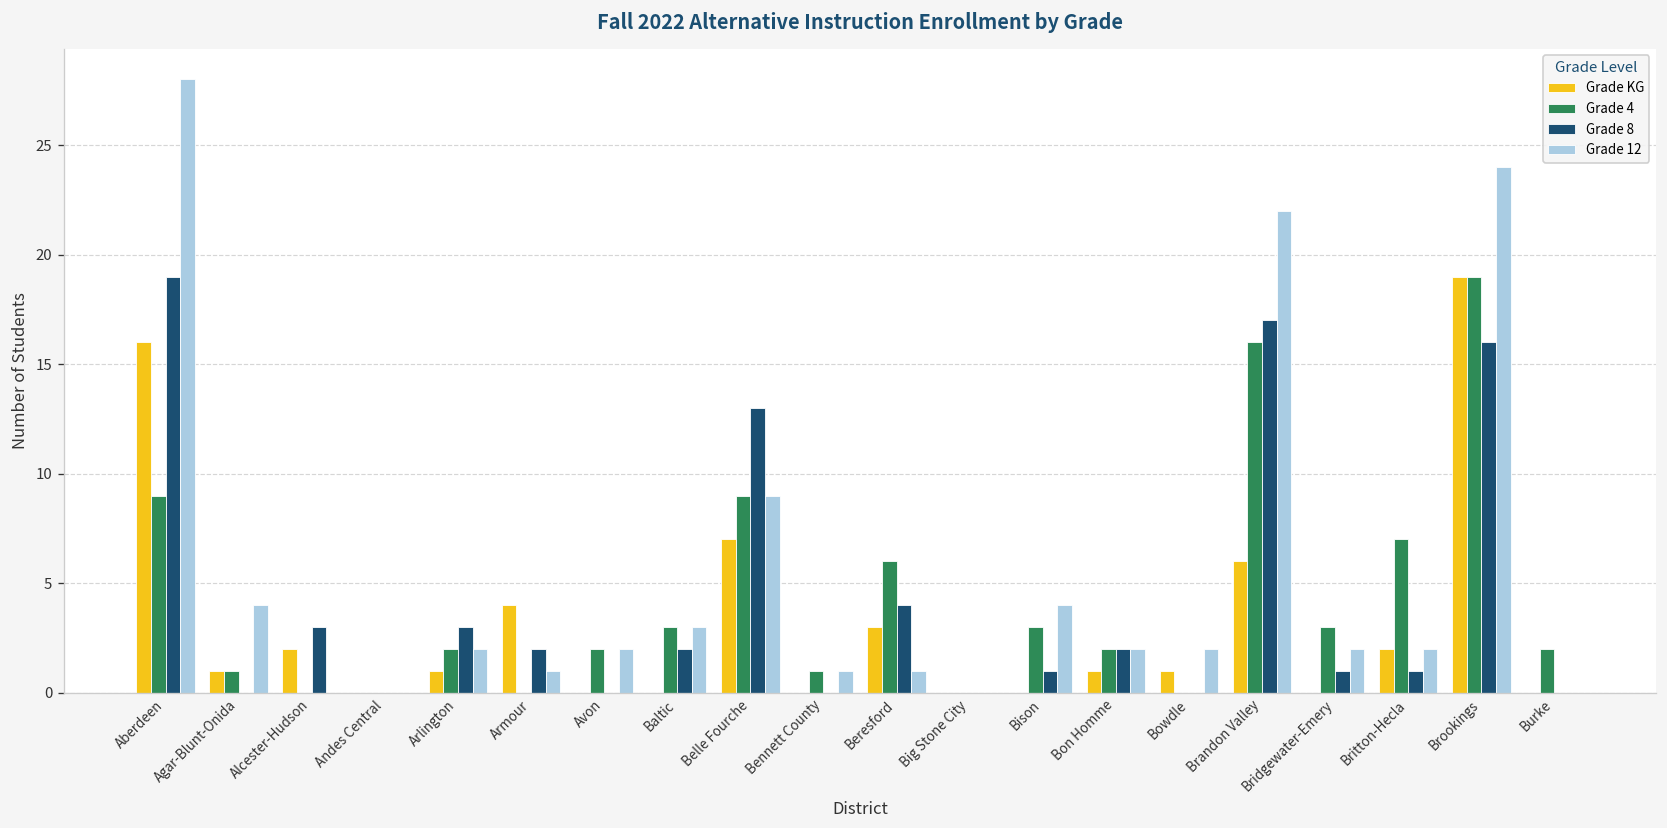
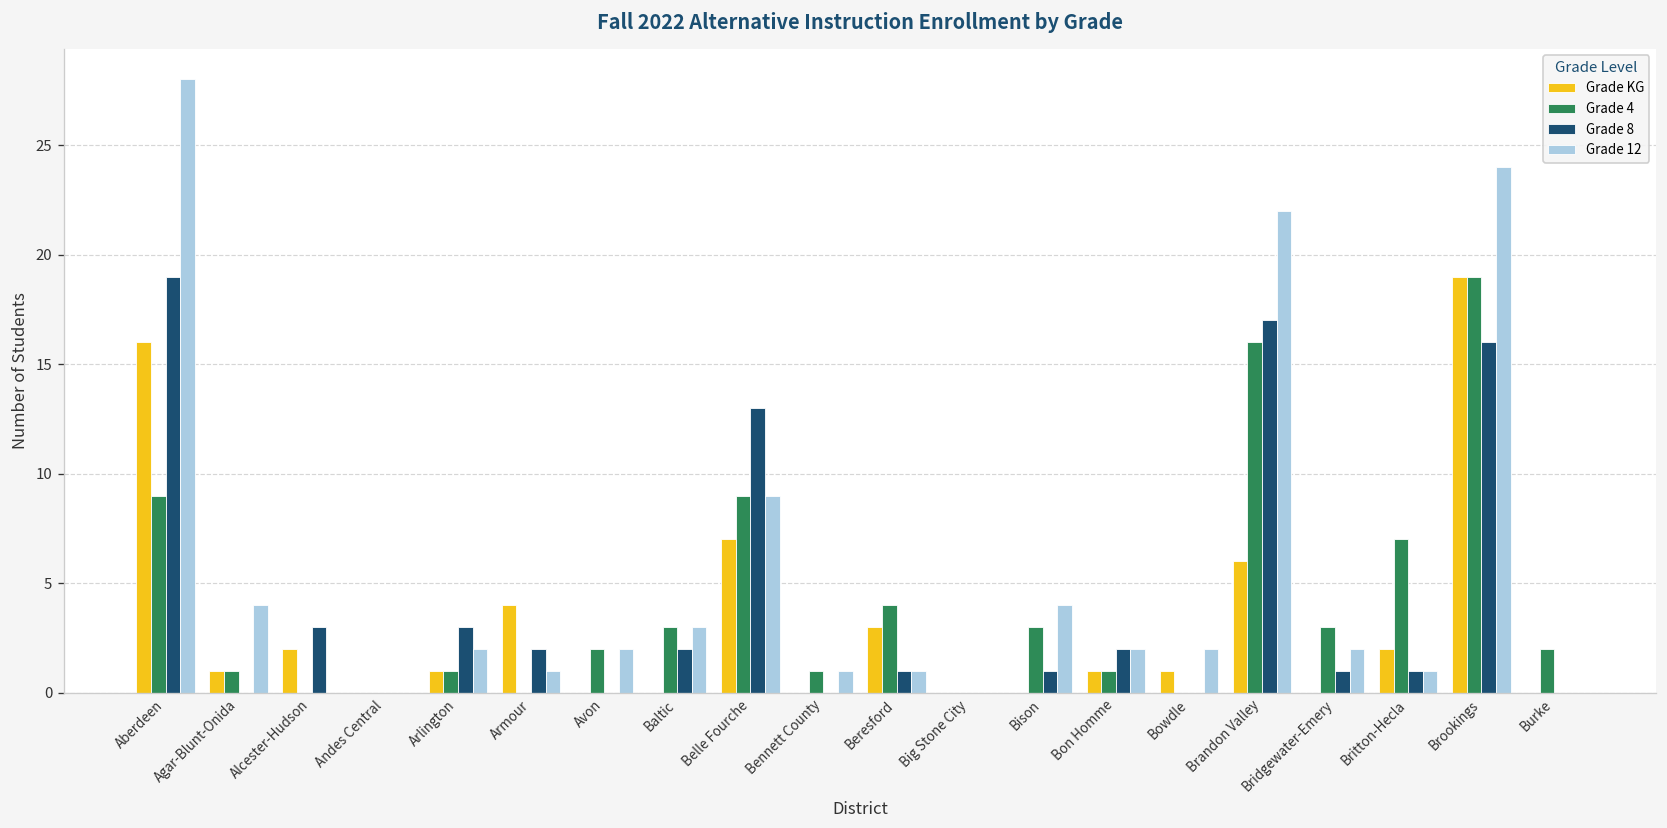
  {
    "Grade KG": {
      "Aberdeen": 16,
      "Agar-Blunt-Onida": 1,
      "Alcester-Hudson": 2,
      "Andes Central": 0,
      "Arlington": 1,
      "Armour": 4,
      "Avon": 0,
      "Baltic": 0,
      "Belle Fourche": 7,
      "Bennett County": 0,
      "Beresford": 3,
      "Big Stone City": 0,
      "Bison": 0,
      "Bon Homme": 1,
      "Bowdle": 1,
      "Brandon Valley": 6,
      "Bridgewater-Emery": 0,
      "Britton-Hecla": 2,
      "Brookings": 19,
      "Burke": 0
    },
    "Grade 4": {
      "Aberdeen": 9,
      "Agar-Blunt-Onida": 1,
      "Alcester-Hudson": 0,
      "Andes Central": 0,
-     "Arlington": 2,
+     "Arlington": 1,
      "Armour": 0,
      "Avon": 2,
      "Baltic": 3,
      "Belle Fourche": 9,
      "Bennett County": 1,
-     "Beresford": 6,
+     "Beresford": 4,
      "Big Stone City": 0,
      "Bison": 3,
-     "Bon Homme": 2,
+     "Bon Homme": 1,
      "Bowdle": 0,
      "Brandon Valley": 16,
      "Bridgewater-Emery": 3,
      "Britton-Hecla": 7,
      "Brookings": 19,
      "Burke": 2
    },
    "Grade 8": {
      "Aberdeen": 19,
      "Agar-Blunt-Onida": 0,
      "Alcester-Hudson": 3,
      "Andes Central": 0,
      "Arlington": 3,
      "Armour": 2,
      "Avon": 0,
      "Baltic": 2,
      "Belle Fourche": 13,
      "Bennett County": 0,
-     "Beresford": 4,
+     "Beresford": 1,
      "Big Stone City": 0,
      "Bison": 1,
      "Bon Homme": 2,
      "Bowdle": 0,
      "Brandon Valley": 17,
      "Bridgewater-Emery": 1,
      "Britton-Hecla": 1,
      "Brookings": 16,
      "Burke": 0
    },
    "Grade 12": {
      "Aberdeen": 28,
      "Agar-Blunt-Onida": 4,
      "Alcester-Hudson": 0,
      "Andes Central": 0,
      "Arlington": 2,
      "Armour": 1,
      "Avon": 2,
      "Baltic": 3,
      "Belle Fourche": 9,
      "Bennett County": 1,
      "Beresford": 1,
      "Big Stone City": 0,
      "Bison": 4,
      "Bon Homme": 2,
      "Bowdle": 2,
      "Brandon Valley": 22,
      "Bridgewater-Emery": 2,
-     "Britton-Hecla": 2,
+     "Britton-Hecla": 1,
      "Brookings": 24,
      "Burke": 0
    }
  }
